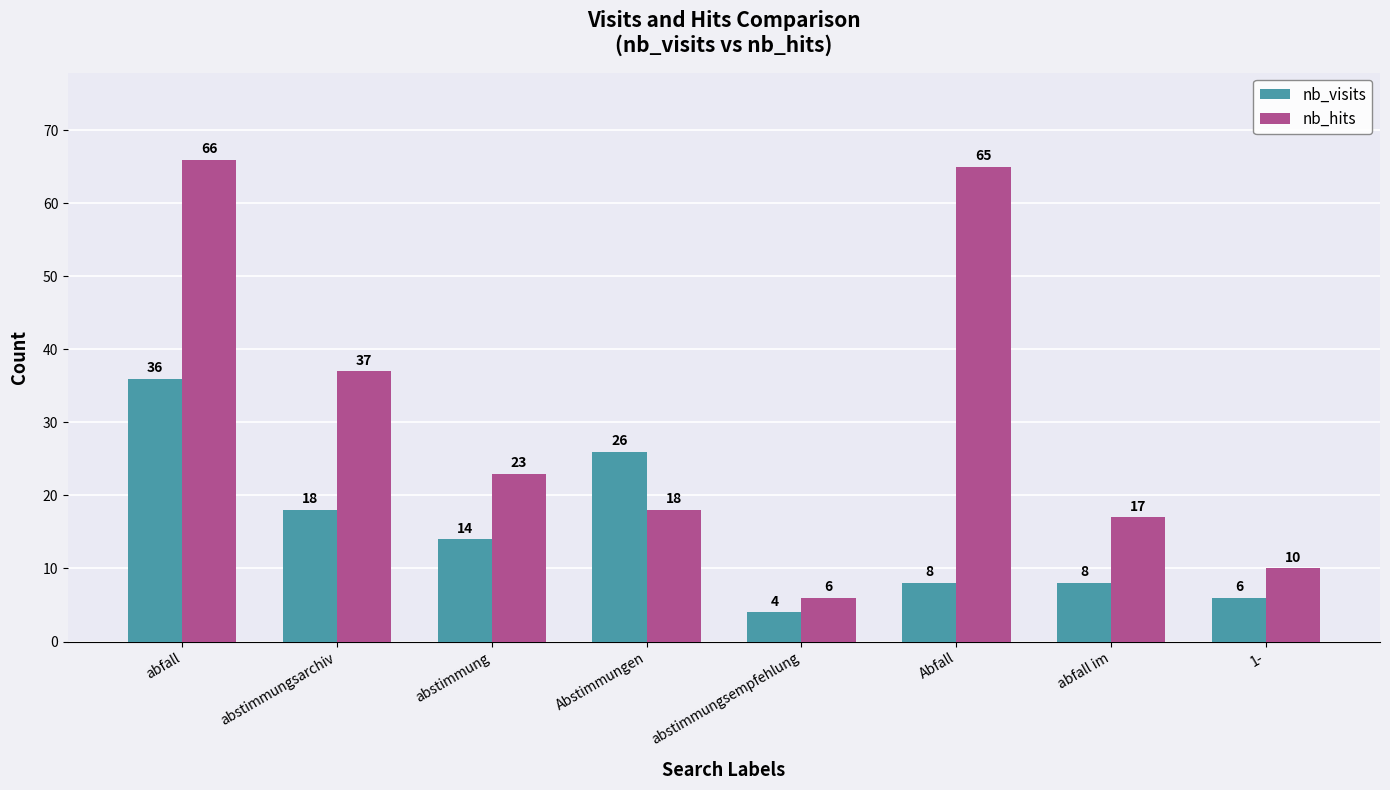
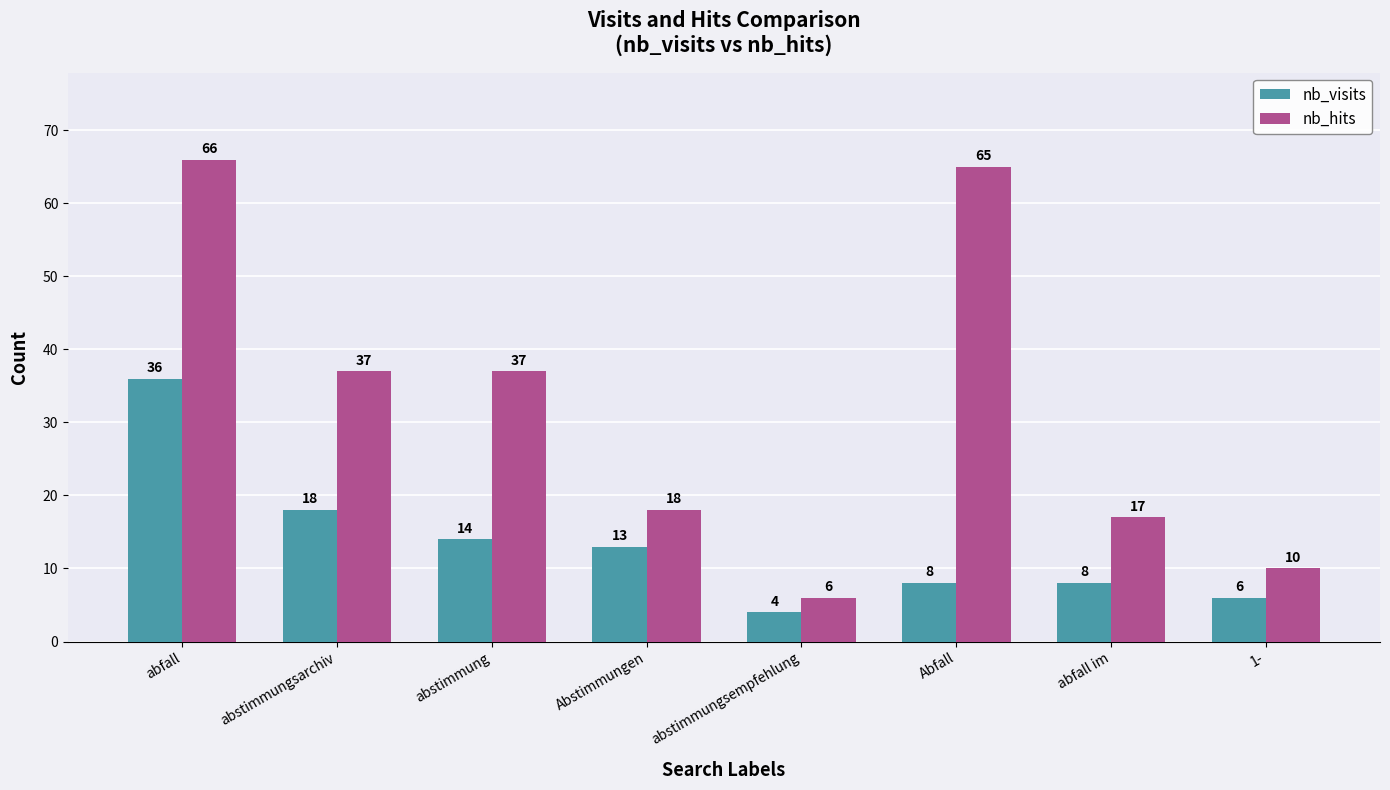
  {
    "nb_visits": {
      "abfall": 36,
      "abstimmungsarchiv": 18,
      "abstimmung": 14,
-     "Abstimmungen": 26,
+     "Abstimmungen": 13,
      "abstimmungsempfehlung": 4,
      "Abfall": 8,
      "abfall im": 8,
      "1-": 6
    },
    "nb_hits": {
      "abfall": 66,
      "abstimmungsarchiv": 37,
-     "abstimmung": 23,
+     "abstimmung": 37,
      "Abstimmungen": 18,
      "abstimmungsempfehlung": 6,
      "Abfall": 65,
      "abfall im": 17,
      "1-": 10
    }
  }
